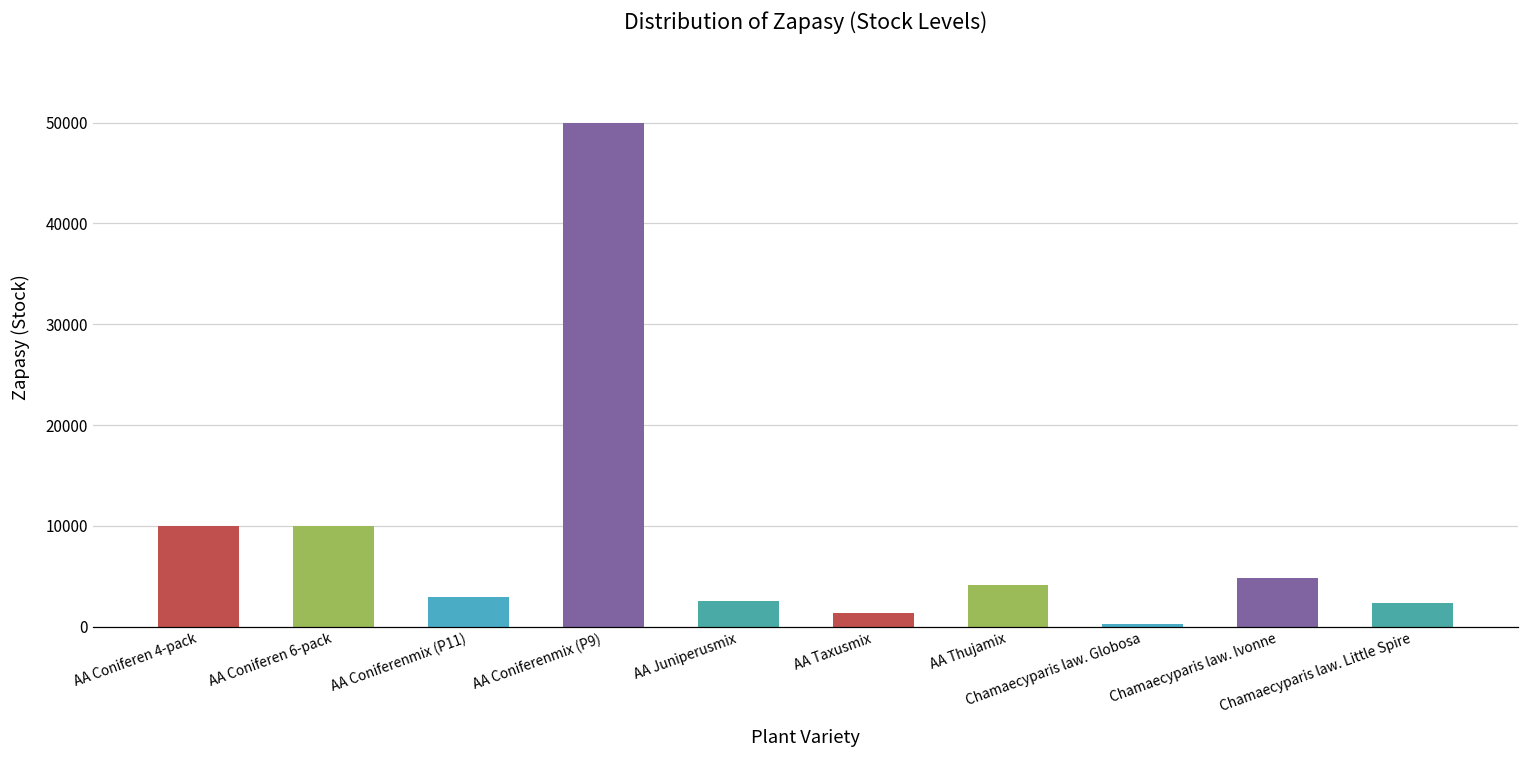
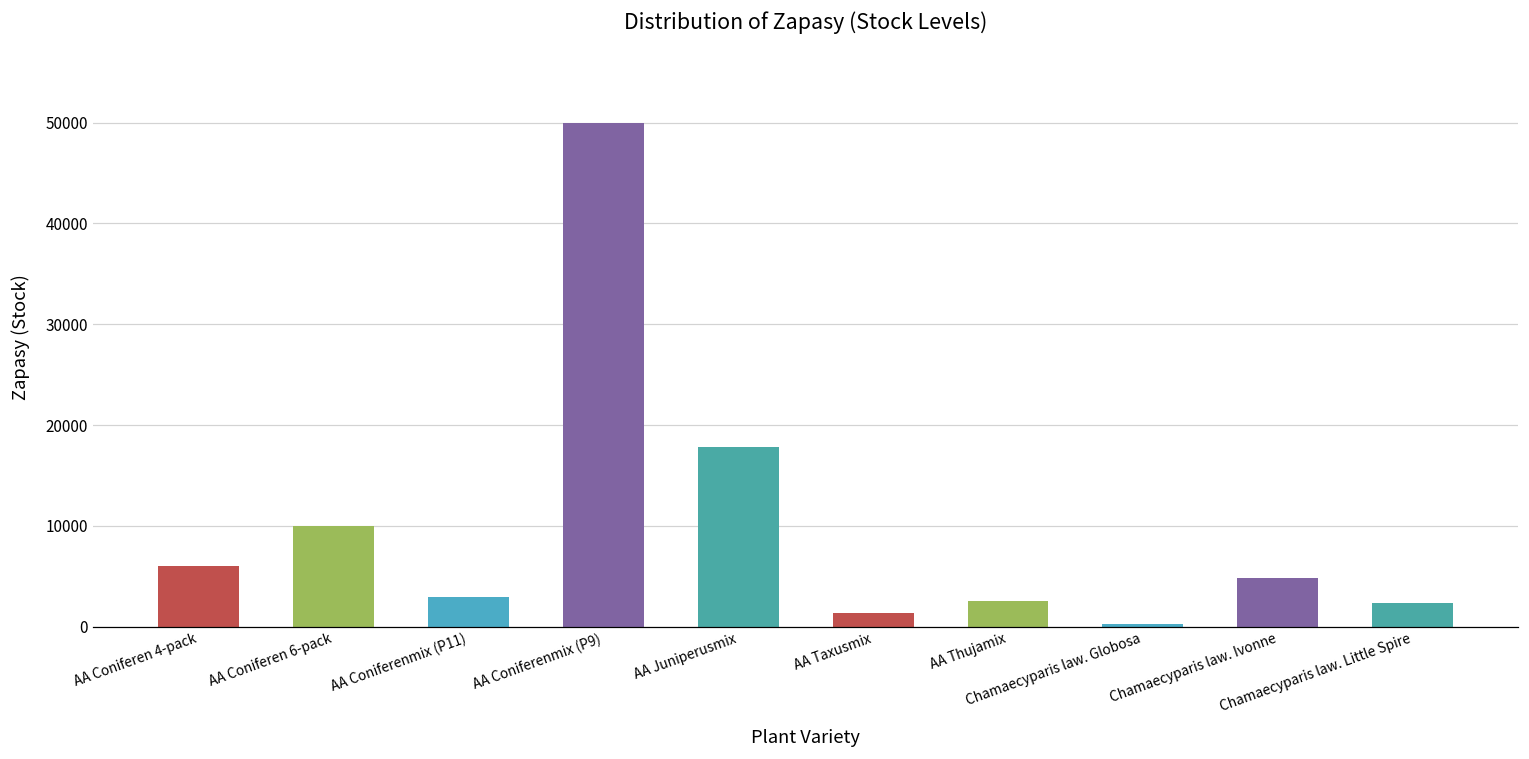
  {
-   "AA Coniferen 4-pack": 10000,
+   "AA Coniferen 4-pack": 6000,
    "AA Coniferen 6-pack": 10000,
    "AA Coniferenmix (P11)": 3000,
    "AA Coniferenmix (P9)": 50000,
-   "AA Juniperusmix": 3000,
+   "AA Juniperusmix": 18000,
    "AA Taxusmix": 1000,
-   "AA Thujamix": 4000,
+   "AA Thujamix": 3000,
    "Chamaecyparis law. Ivonne": 5000,
    "Chamaecyparis law. Little Spire": 2000
  }
